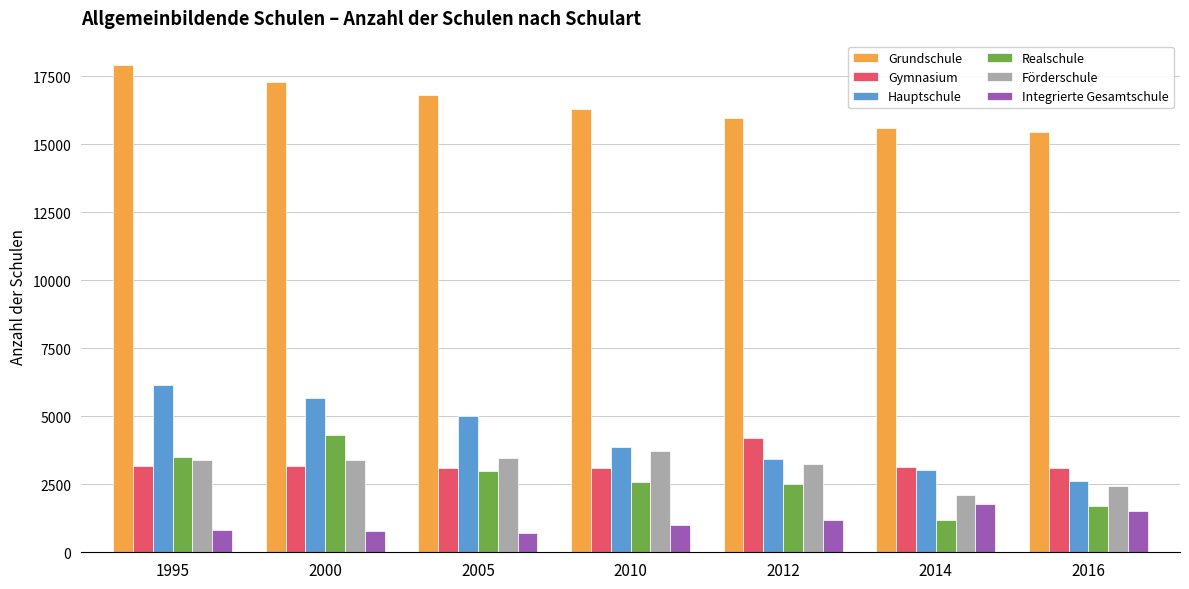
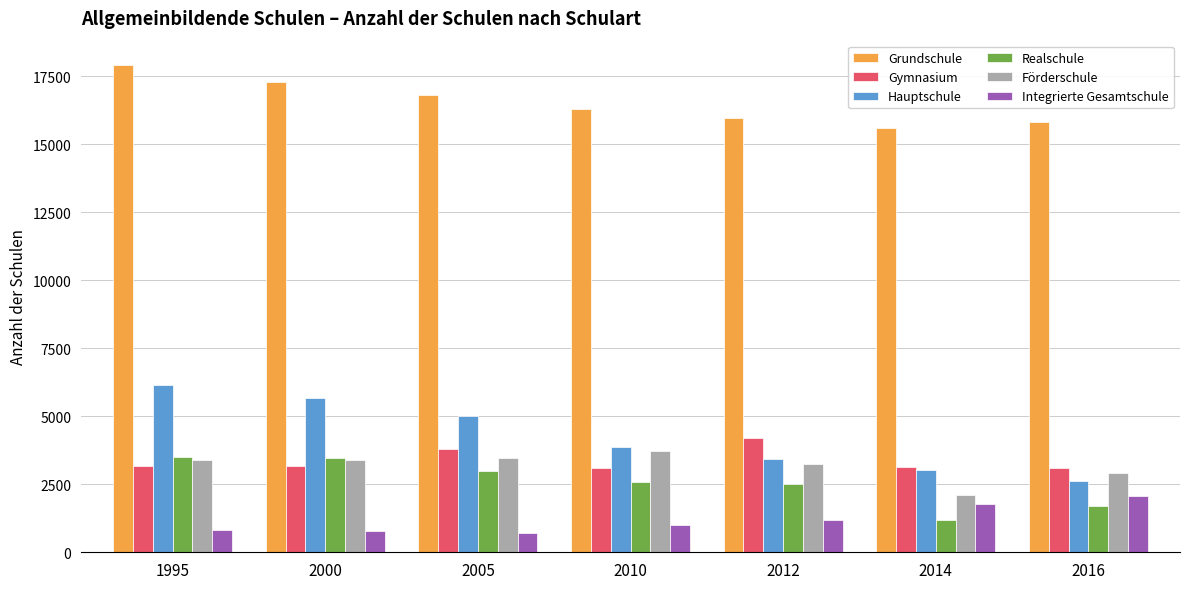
  {
    "Grundschule": {
      "1995": 17900,
      "2000": 17300,
      "2005": 16800,
      "2010": 16300,
      "2012": 16000,
      "2014": 15600,
-     "2016": 15500
+     "2016": 15800
    },
    "Gymnasium": {
      "1995": 3200,
      "2000": 3200,
-     "2005": 3100,
+     "2005": 3800,
      "2010": 3100,
      "2012": 4200,
      "2014": 3100,
      "2016": 3100
    },
    "Hauptschule": {
      "1995": 6100,
      "2000": 5700,
      "2005": 5000,
      "2010": 3900,
      "2012": 3400,
      "2014": 3000,
      "2016": 2600
    },
    "Realschule": {
      "1995": 3500,
-     "2000": 4300,
+     "2000": 3500,
      "2005": 3000,
      "2010": 2600,
      "2012": 2500,
      "2014": 1200,
      "2016": 1700
    },
    "Förderschule": {
      "1995": 3400,
      "2000": 3400,
      "2005": 3500,
      "2010": 3700,
      "2012": 3300,
      "2014": 2100,
-     "2016": 2400
+     "2016": 2900
    },
    "Integrierte Gesamtschule": {
      "1995": 800,
      "2000": 800,
      "2005": 700,
      "2010": 1000,
      "2012": 1200,
      "2014": 1800,
-     "2016": 1500
+     "2016": 2100
    }
  }
